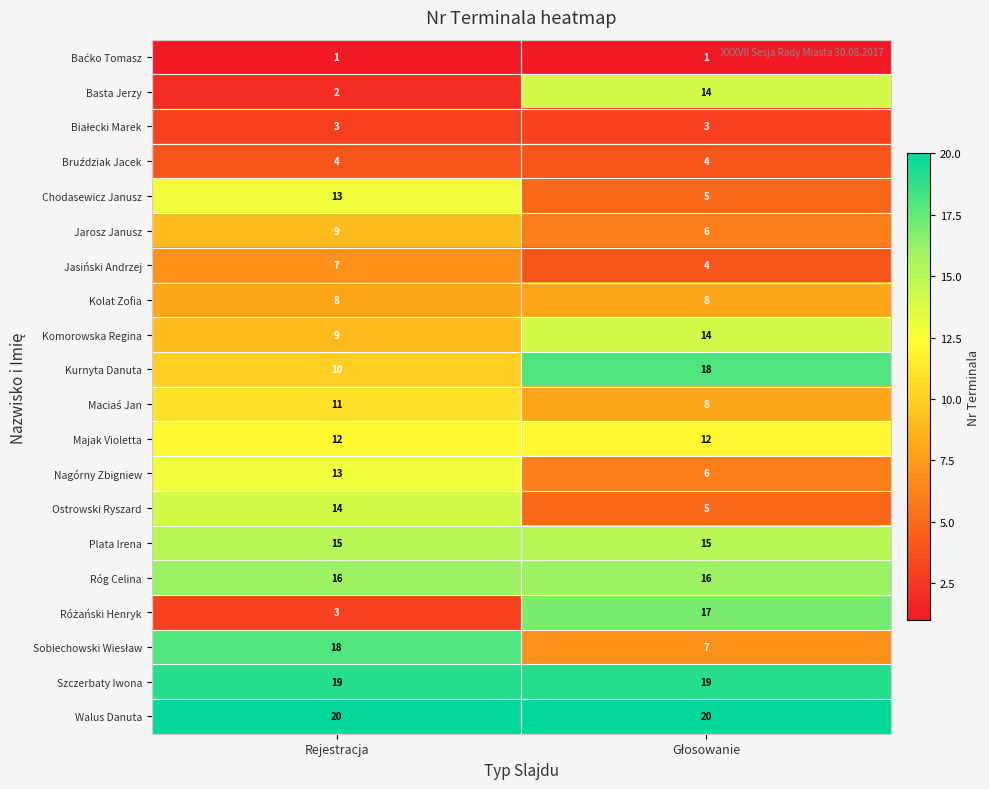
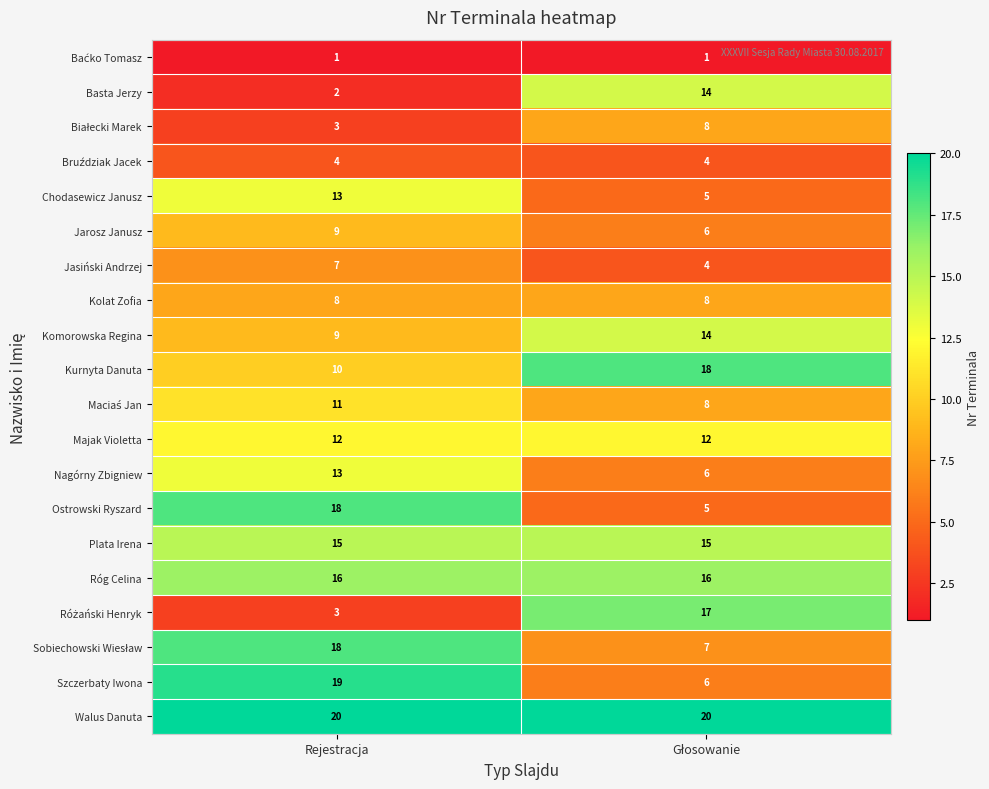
  {
    "Baćko Tomasz": {
      "Rejestracja": 1
    },
    "Basta Jerzy": {
      "Rejestracja": 2,
      "Głosowanie": 14
    },
    "Białecki Marek": {
      "Rejestracja": 3,
-     "Głosowanie": 3
+     "Głosowanie": 8
    },
    "Bruździak Jacek": {
      "Rejestracja": 4,
      "Głosowanie": 4
    },
    "Chodasewicz Janusz": {
      "Rejestracja": 13,
      "Głosowanie": 5
    },
    "Jarosz Janusz": {
      "Rejestracja": 9,
      "Głosowanie": 6
    },
    "Jasiński Andrzej": {
      "Rejestracja": 7,
      "Głosowanie": 4
    },
    "Kolat Zofia": {
      "Rejestracja": 8,
      "Głosowanie": 8
    },
    "Komorowska Regina": {
      "Rejestracja": 9,
      "Głosowanie": 14
    },
    "Kurnyta Danuta": {
      "Rejestracja": 10,
      "Głosowanie": 18
    },
    "Maciaś Jan": {
      "Rejestracja": 11,
      "Głosowanie": 8
    },
    "Majak Violetta": {
      "Rejestracja": 12,
      "Głosowanie": 12
    },
    "Nagórny Zbigniew": {
      "Rejestracja": 13,
      "Głosowanie": 6
    },
    "Ostrowski Ryszard": {
-     "Rejestracja": 14,
+     "Rejestracja": 18,
      "Głosowanie": 5
    },
    "Plata Irena": {
      "Rejestracja": 15,
      "Głosowanie": 15
    },
    "Róg Celina": {
      "Rejestracja": 16,
      "Głosowanie": 16
    },
    "Różański Henryk": {
      "Rejestracja": 3,
      "Głosowanie": 17
    },
    "Sobiechowski Wiesław": {
      "Rejestracja": 18,
      "Głosowanie": 7
    },
    "Szczerbaty Iwona": {
      "Rejestracja": 19,
-     "Głosowanie": 19
+     "Głosowanie": 6
    },
    "Walus Danuta": {
      "Rejestracja": 20,
      "Głosowanie": 20
    }
  }
